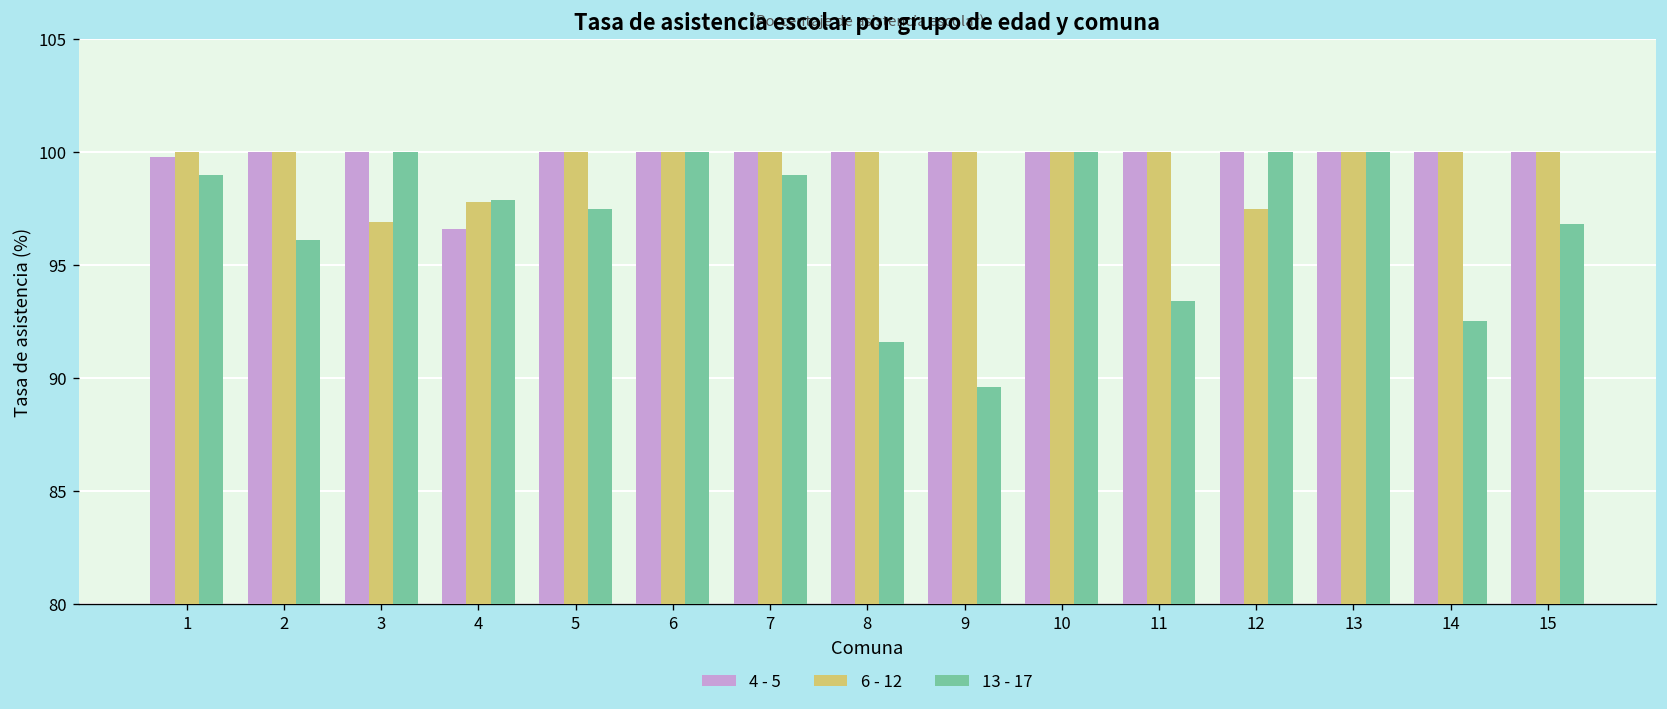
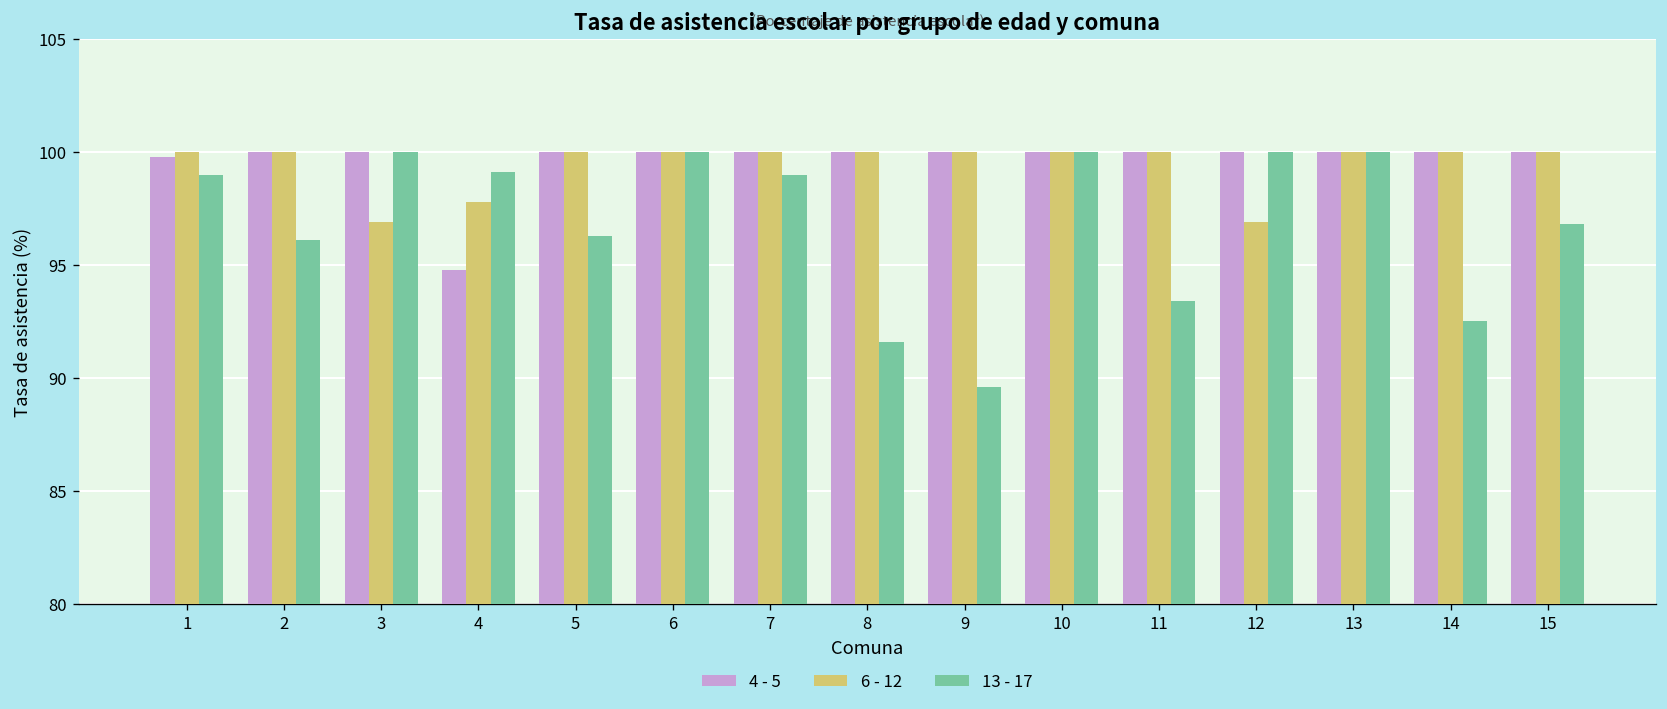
  {
    "4 - 5": {
      "1": 99.8,
      "2": 100.0,
      "3": 100.0,
-     "4": 96.6,
+     "4": 94.8,
      "5": 100.0,
      "6": 100.0,
      "7": 100.0,
      "8": 100.0,
      "9": 100.0,
      "10": 100.0,
      "11": 100.0,
      "12": 100.0,
      "13": 100.0,
      "14": 100.0,
      "15": 100.0
    },
    "6 - 12": {
      "1": 100.0,
      "2": 100.0,
      "3": 96.9,
      "4": 97.8,
      "5": 100.0,
      "6": 100.0,
      "7": 100.0,
      "8": 100.0,
      "9": 100.0,
      "10": 100.0,
      "11": 100.0,
-     "12": 97.5,
+     "12": 96.9,
      "13": 100.0,
      "14": 100.0,
      "15": 100.0
    },
    "13 - 17": {
      "1": 99.0,
      "2": 96.1,
      "3": 100.0,
-     "4": 97.9,
-     "5": 97.5,
+     "4": 99.1,
+     "5": 96.3,
      "6": 100.0,
      "7": 99.0,
      "8": 91.6,
      "9": 89.6,
      "10": 100.0,
      "11": 93.4,
      "12": 100.0,
      "13": 100.0,
      "14": 92.5,
      "15": 96.8
    }
  }
